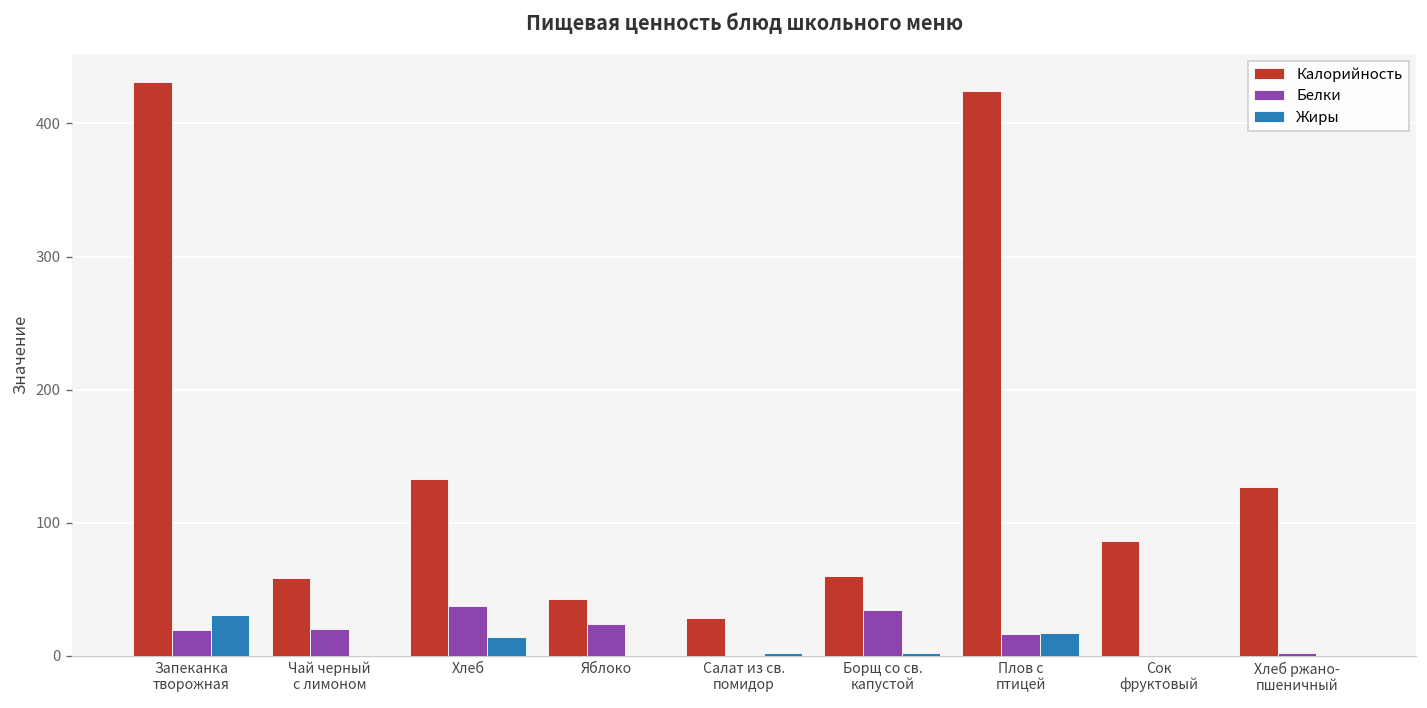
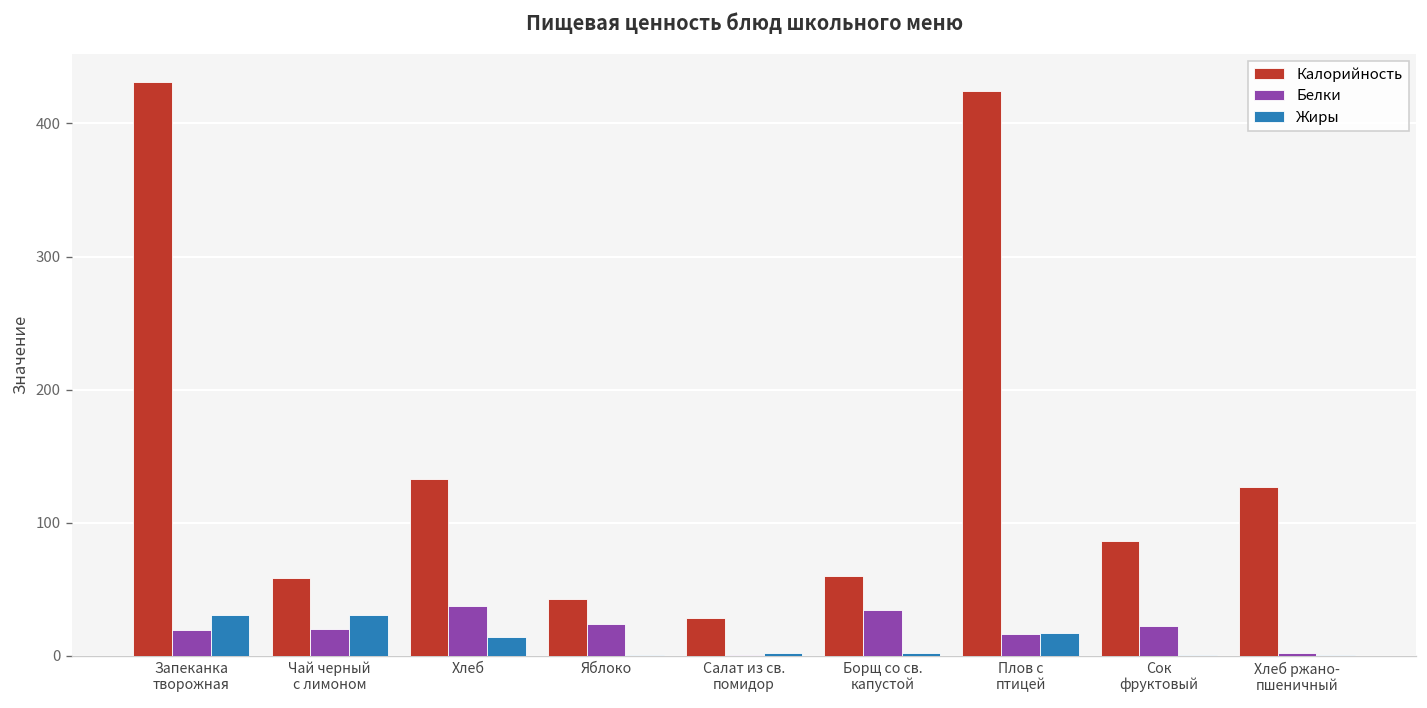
  {
    "Калорийность": {
      "Запеканка творожная": 431,
      "Чай черный с лимоном": 59,
      "Хлеб": 133,
      "Яблоко": 43,
      "Салат из св. помидор": 28,
      "Борщ со св. капустой": 60,
      "Плов с птицей": 424,
      "Сок фруктовый": 86,
      "Хлеб ржано- пшеничный": 127
    },
    "Белки": {
      "Запеканка творожная": 19,
      "Чай черный с лимоном": 20,
      "Хлеб": 37,
      "Яблоко": 24,
      "Борщ со св. капустой": 34,
      "Плов с птицей": 16,
-     "Сок фруктовый": 0
+     "Сок фруктовый": 23
    },
    "Жиры": {
      "Запеканка творожная": 31,
-     "Чай черный с лимоном": 0,
+     "Чай черный с лимоном": 31,
      "Хлеб": 14,
      "Плов с птицей": 17
    }
  }
